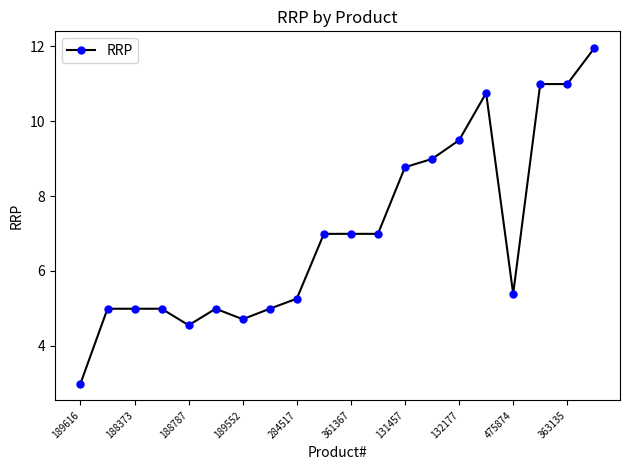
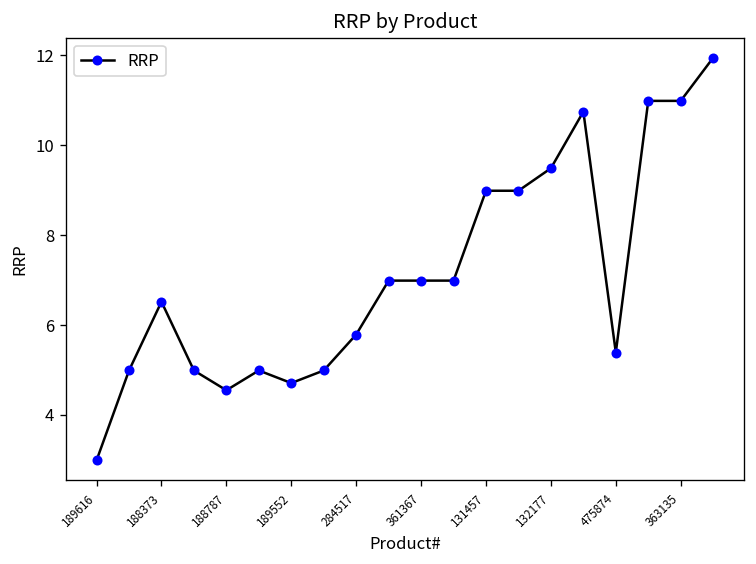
  {
    "189616": 3.0,
-   "188373": 5.0,
+   "188373": 6.5,
    "188787": 4.6,
    "189552": 4.7,
-   "284517": 5.3,
+   "284517": 5.8,
    "361367": 7.0,
-   "131457": 8.8,
+   "131457": 9.0,
    "132177": 9.5,
    "475874": 5.4,
    "363135": 11.0
  }
